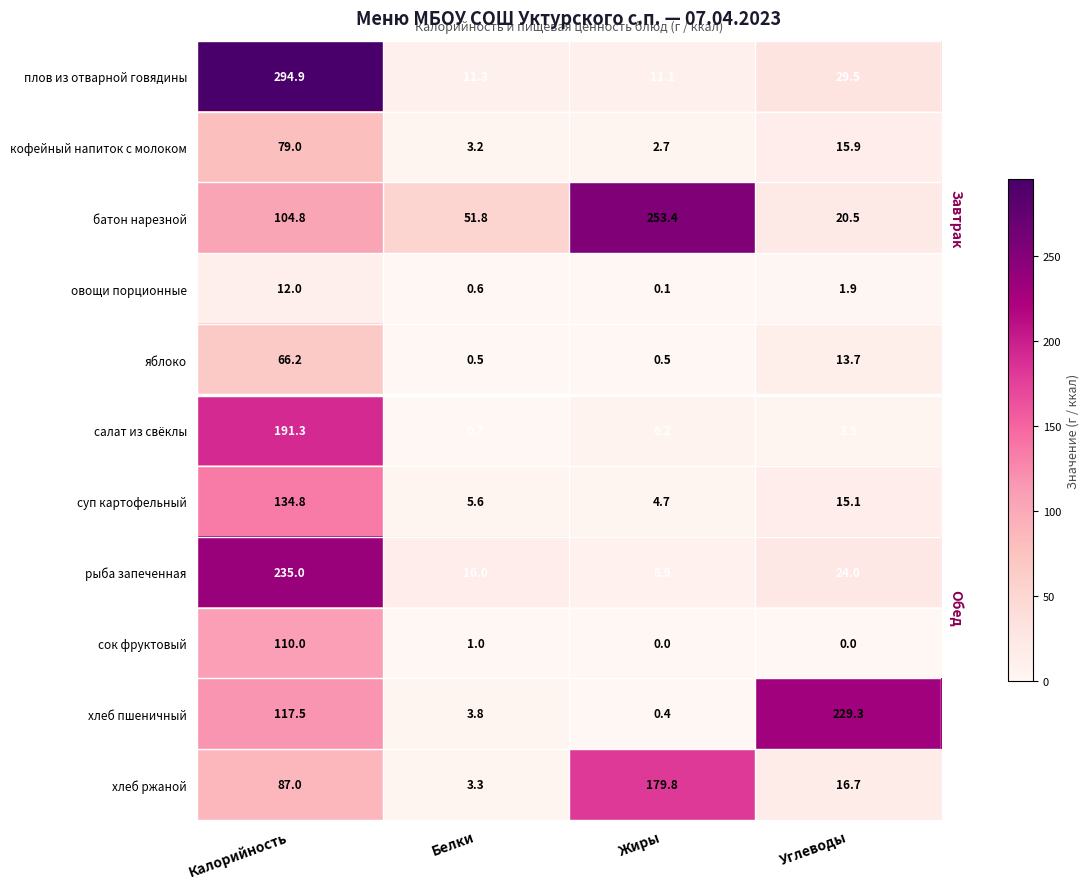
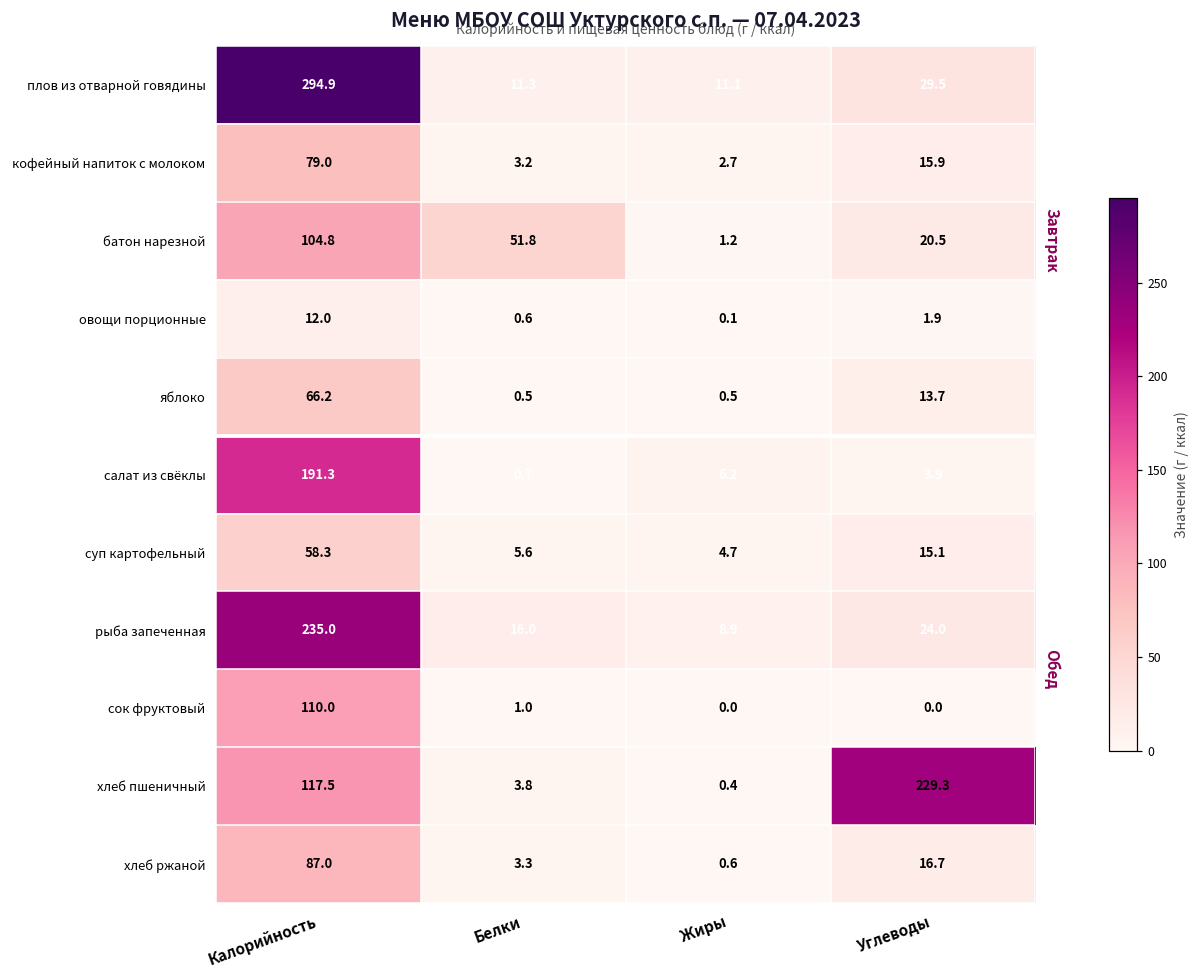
  {
    "плов из отварной говядины": {
      "Калорийность": 294.9
    },
    "кофейный напиток с молоком": {
      "Калорийность": 79.0,
      "Белки": 3.2,
      "Жиры": 2.7,
      "Углеводы": 15.9
    },
    "батон нарезной": {
      "Калорийность": 104.8,
      "Белки": 51.8,
-     "Жиры": 253.4,
+     "Жиры": 1.2,
      "Углеводы": 20.5
    },
    "овощи порционные": {
      "Калорийность": 12.0,
      "Белки": 0.6,
      "Жиры": 0.1,
      "Углеводы": 1.9
    },
    "яблоко": {
      "Калорийность": 66.2,
      "Белки": 0.5,
      "Жиры": 0.5,
      "Углеводы": 13.7
    },
    "салат из свёклы": {
      "Калорийность": 191.3
    },
    "суп картофельный": {
-     "Калорийность": 134.8,
+     "Калорийность": 58.3,
      "Белки": 5.6,
      "Жиры": 4.7,
      "Углеводы": 15.1
    },
    "рыба запеченная": {
      "Калорийность": 235.0
    },
    "сок фруктовый": {
      "Калорийность": 110.0,
      "Белки": 1.0,
      "Жиры": 0.0,
      "Углеводы": 0.0
    },
    "хлеб пшеничный": {
      "Калорийность": 117.5,
      "Белки": 3.8,
      "Жиры": 0.4,
      "Углеводы": 229.3
    },
    "хлеб ржаной": {
      "Калорийность": 87.0,
      "Белки": 3.3,
-     "Жиры": 179.8,
+     "Жиры": 0.6,
      "Углеводы": 16.7
    }
  }
